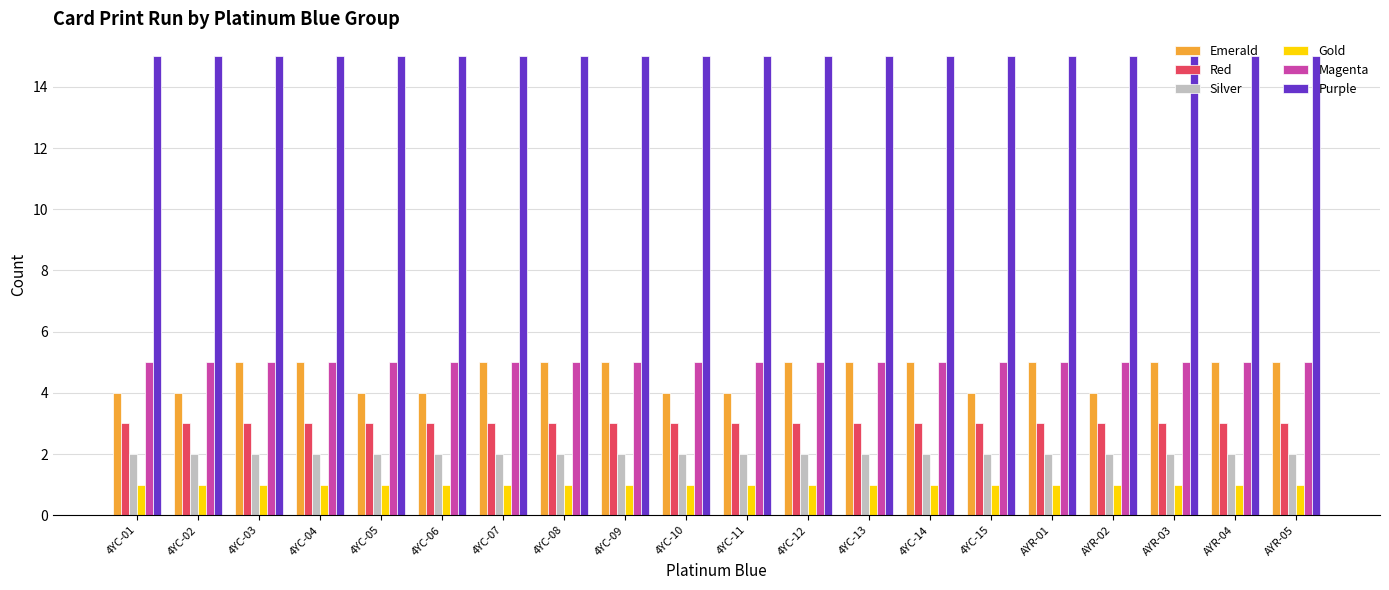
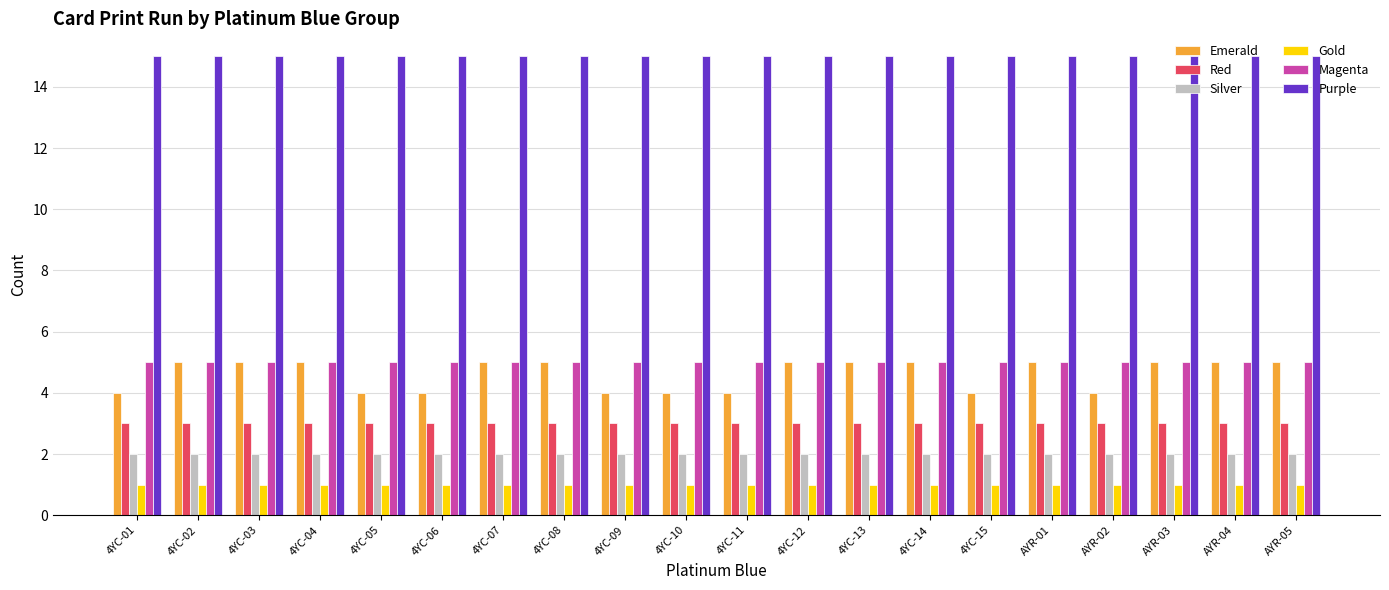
  {
    "Emerald": {
      "4YC-01": 4,
-     "4YC-02": 4,
+     "4YC-02": 5,
      "4YC-03": 5,
      "4YC-04": 5,
      "4YC-05": 4,
      "4YC-06": 4,
      "4YC-07": 5,
      "4YC-08": 5,
-     "4YC-09": 5,
+     "4YC-09": 4,
      "4YC-10": 4,
      "4YC-11": 4,
      "4YC-12": 5,
      "4YC-13": 5,
      "4YC-14": 5,
      "4YC-15": 4,
      "AYR-01": 5,
      "AYR-02": 4,
      "AYR-03": 5,
      "AYR-04": 5,
      "AYR-05": 5
    },
    "Red": {
      "4YC-01": 3,
      "4YC-02": 3,
      "4YC-03": 3,
      "4YC-04": 3,
      "4YC-05": 3,
      "4YC-06": 3,
      "4YC-07": 3,
      "4YC-08": 3,
      "4YC-09": 3,
      "4YC-10": 3,
      "4YC-11": 3,
      "4YC-12": 3,
      "4YC-13": 3,
      "4YC-14": 3,
      "4YC-15": 3,
      "AYR-01": 3,
      "AYR-02": 3,
      "AYR-03": 3,
      "AYR-04": 3,
      "AYR-05": 3
    },
    "Silver": {
      "4YC-01": 2,
      "4YC-02": 2,
      "4YC-03": 2,
      "4YC-04": 2,
      "4YC-05": 2,
      "4YC-06": 2,
      "4YC-07": 2,
      "4YC-08": 2,
      "4YC-09": 2,
      "4YC-10": 2,
      "4YC-11": 2,
      "4YC-12": 2,
      "4YC-13": 2,
      "4YC-14": 2,
      "4YC-15": 2,
      "AYR-01": 2,
      "AYR-02": 2,
      "AYR-03": 2,
      "AYR-04": 2,
      "AYR-05": 2
    },
    "Gold": {
      "4YC-01": 1,
      "4YC-02": 1,
      "4YC-03": 1,
      "4YC-04": 1,
      "4YC-05": 1,
      "4YC-06": 1,
      "4YC-07": 1,
      "4YC-08": 1,
      "4YC-09": 1,
      "4YC-10": 1,
      "4YC-11": 1,
      "4YC-12": 1,
      "4YC-13": 1,
      "4YC-14": 1,
      "4YC-15": 1,
      "AYR-01": 1,
      "AYR-02": 1,
      "AYR-03": 1,
      "AYR-04": 1,
      "AYR-05": 1
    },
    "Magenta": {
      "4YC-01": 5,
      "4YC-02": 5,
      "4YC-03": 5,
      "4YC-04": 5,
      "4YC-05": 5,
      "4YC-06": 5,
      "4YC-07": 5,
      "4YC-08": 5,
      "4YC-09": 5,
      "4YC-10": 5,
      "4YC-11": 5,
      "4YC-12": 5,
      "4YC-13": 5,
      "4YC-14": 5,
      "4YC-15": 5,
      "AYR-01": 5,
      "AYR-02": 5,
      "AYR-03": 5,
      "AYR-04": 5,
      "AYR-05": 5
    },
    "Purple": {
      "4YC-01": 15,
      "4YC-02": 15,
      "4YC-03": 15,
      "4YC-04": 15,
      "4YC-05": 15,
      "4YC-06": 15,
      "4YC-07": 15,
      "4YC-08": 15,
      "4YC-09": 15,
      "4YC-10": 15,
      "4YC-11": 15,
      "4YC-12": 15,
      "4YC-13": 15,
      "4YC-14": 15,
      "4YC-15": 15,
      "AYR-01": 15,
      "AYR-02": 15,
      "AYR-03": 15,
      "AYR-04": 15,
      "AYR-05": 15
    }
  }
